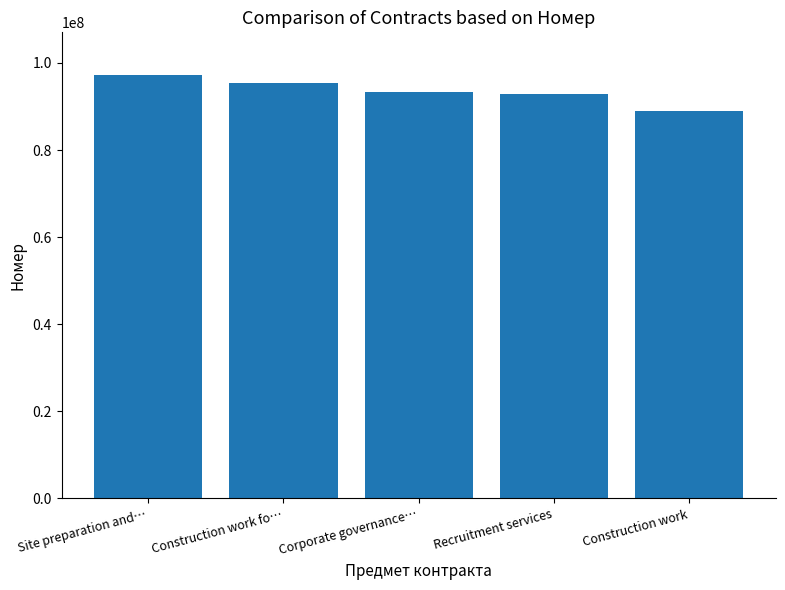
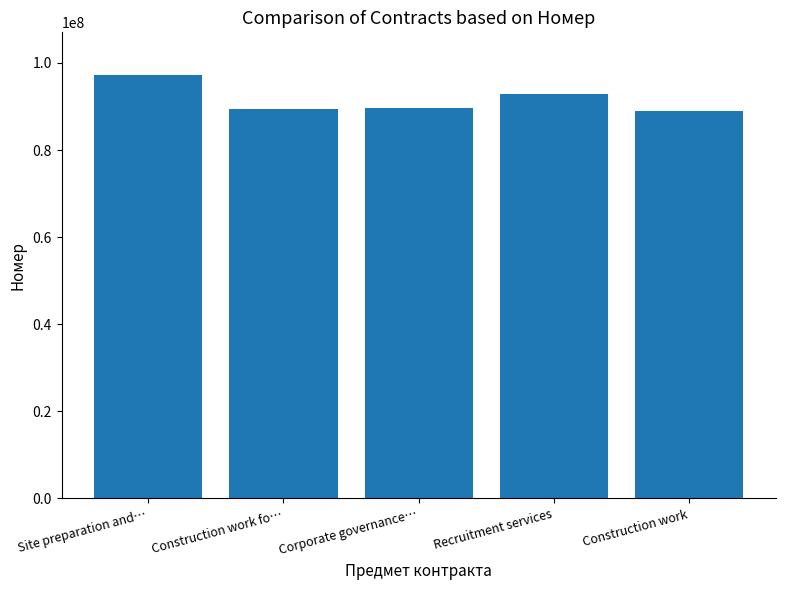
  {
    "Site preparation and…": 97000000,
-   "Construction work fo…": 95000000,
-   "Corporate governance…": 93000000,
+   "Construction work fo…": 90000000,
+   "Corporate governance…": 90000000,
    "Recruitment services": 93000000,
    "Construction work": 89000000
  }
